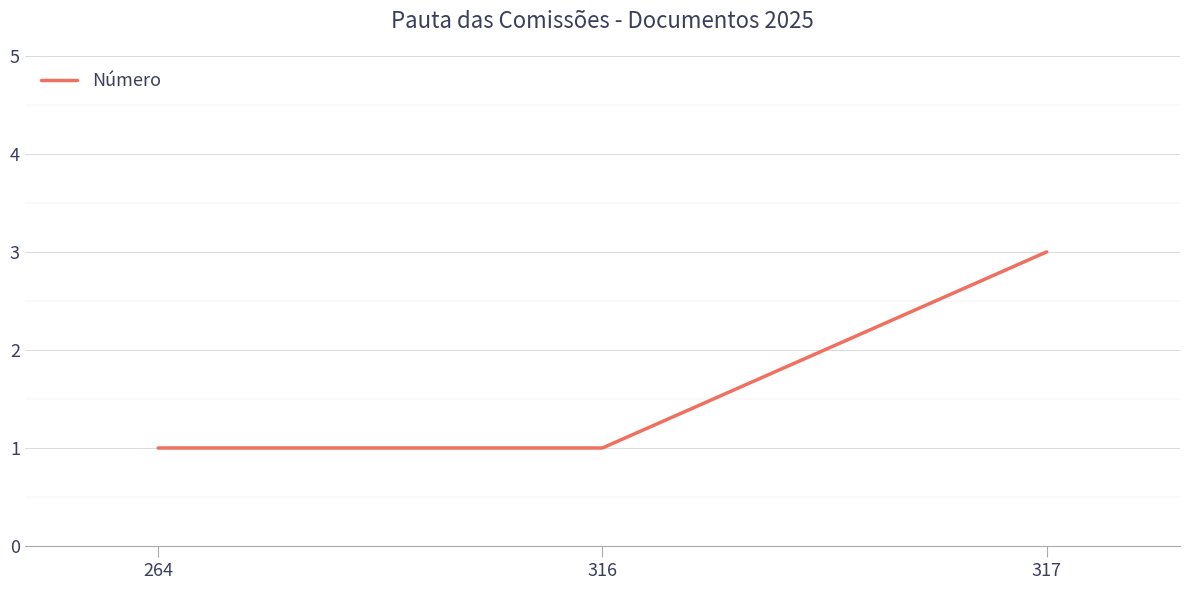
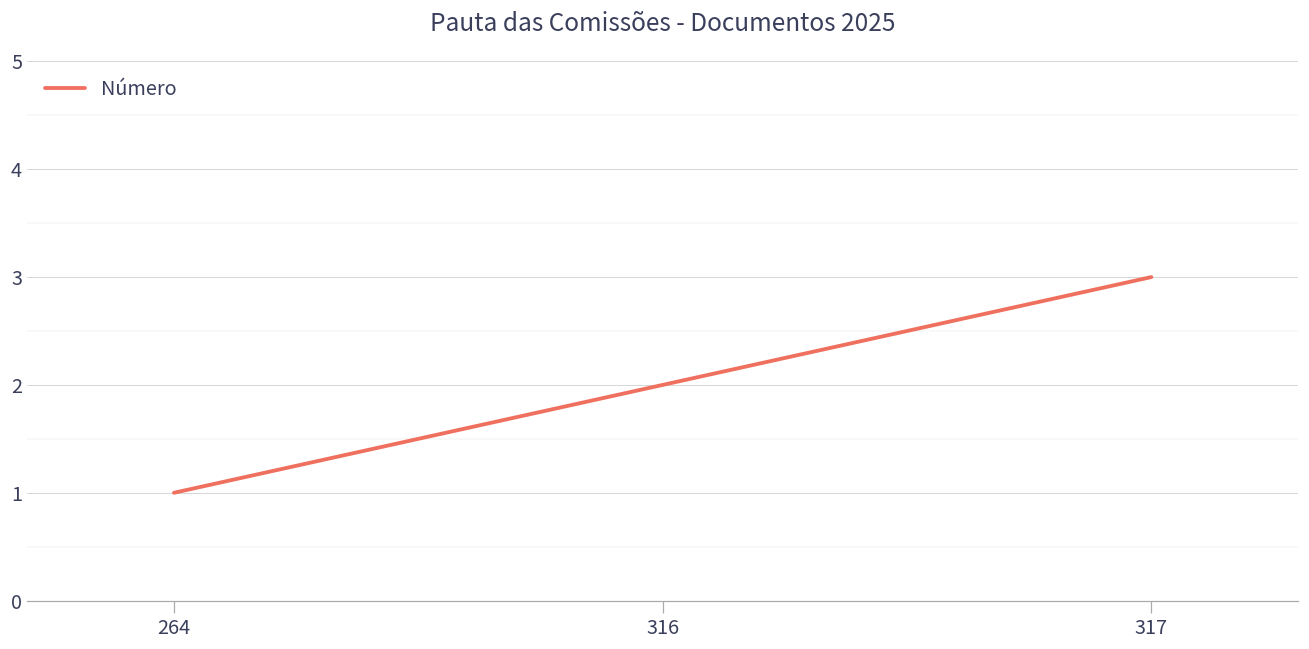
  {
    "264": 1,
-   "316": 1,
+   "316": 2,
    "317": 3
  }
